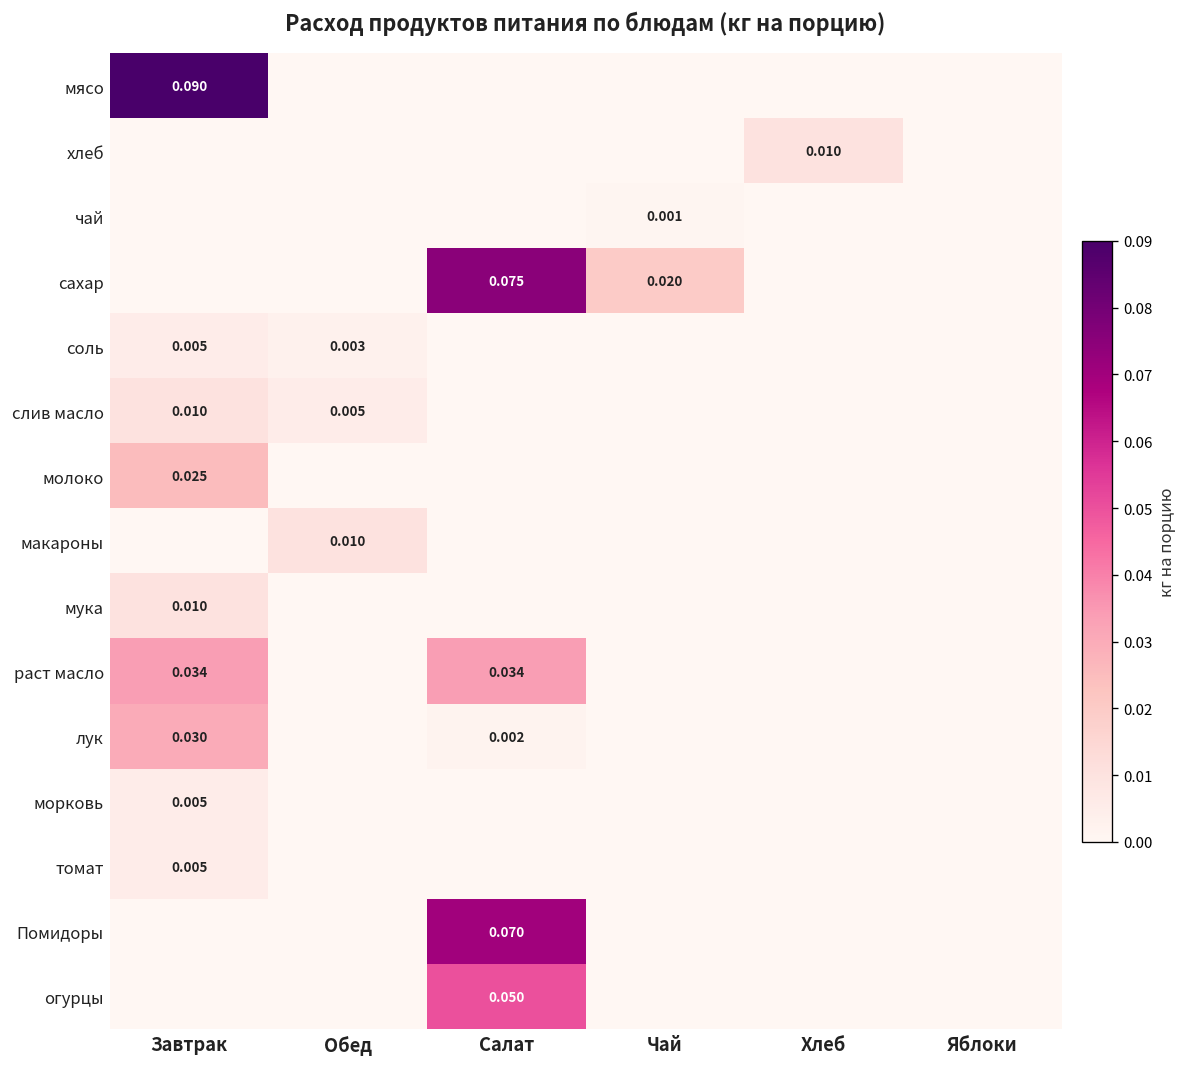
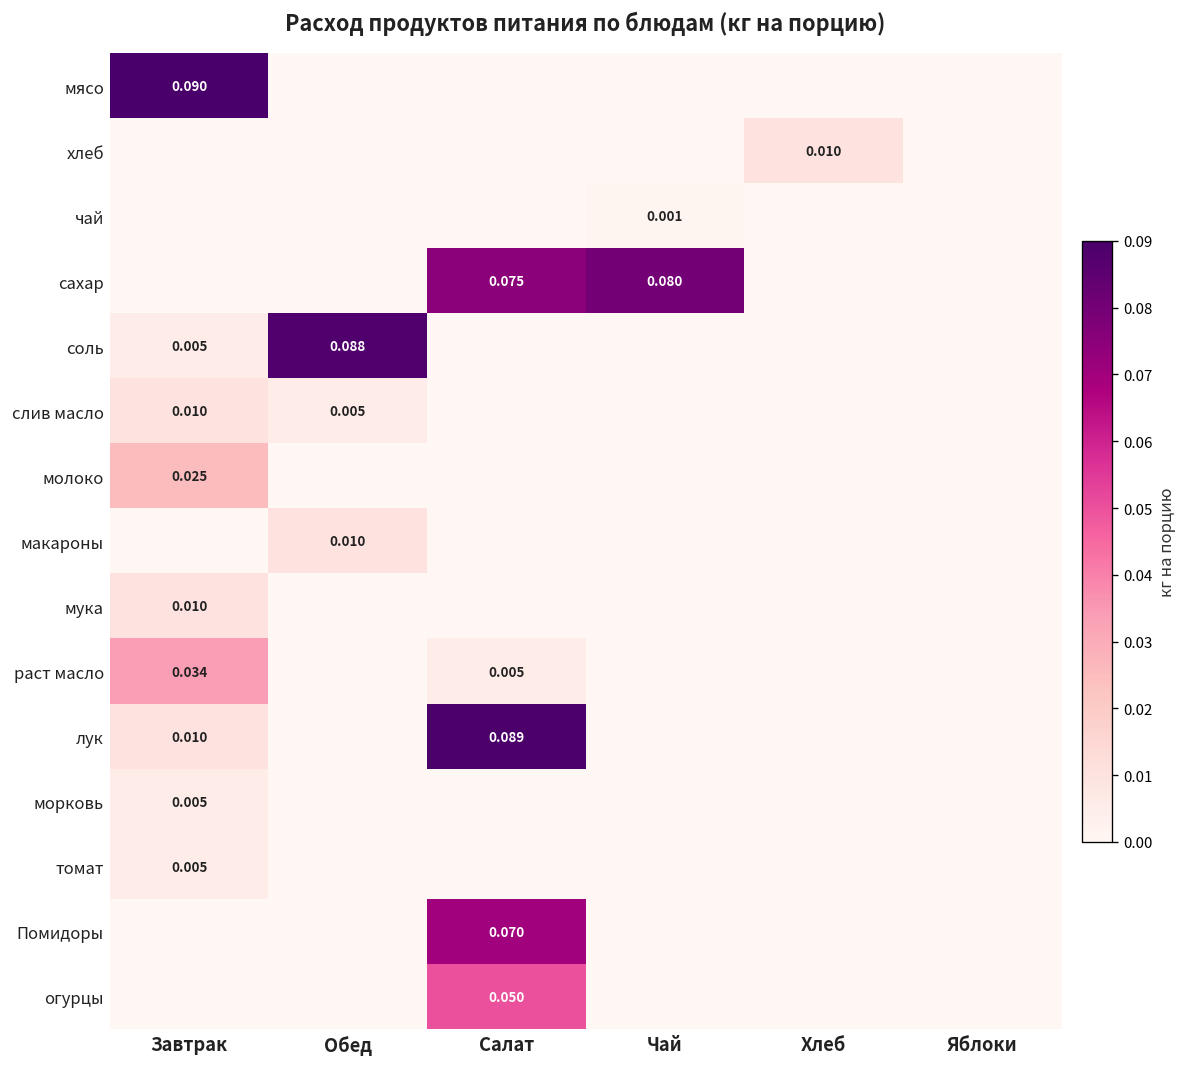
  {
    "мясо": {
      "Завтрак": 0.090
    },
    "хлеб": {
      "Хлеб": 0.010
    },
    "чай": {
      "Чай": 0.001
    },
    "сахар": {
      "Салат": 0.075,
-     "Чай": 0.020
+     "Чай": 0.080
    },
    "соль": {
      "Завтрак": 0.005,
-     "Обед": 0.003
+     "Обед": 0.088
    },
    "слив масло": {
      "Завтрак": 0.010,
      "Обед": 0.005
    },
    "молоко": {
      "Завтрак": 0.025
    },
    "макароны": {
      "Обед": 0.010
    },
    "мука": {
      "Завтрак": 0.010
    },
    "раст масло": {
      "Завтрак": 0.034,
-     "Салат": 0.034
+     "Салат": 0.005
    },
    "лук": {
-     "Завтрак": 0.030,
-     "Салат": 0.002
+     "Завтрак": 0.010,
+     "Салат": 0.089
    },
    "морковь": {
      "Завтрак": 0.005
    },
    "томат": {
      "Завтрак": 0.005
    },
    "Помидоры": {
      "Салат": 0.070
    },
    "огурцы": {
      "Салат": 0.050
    }
  }
